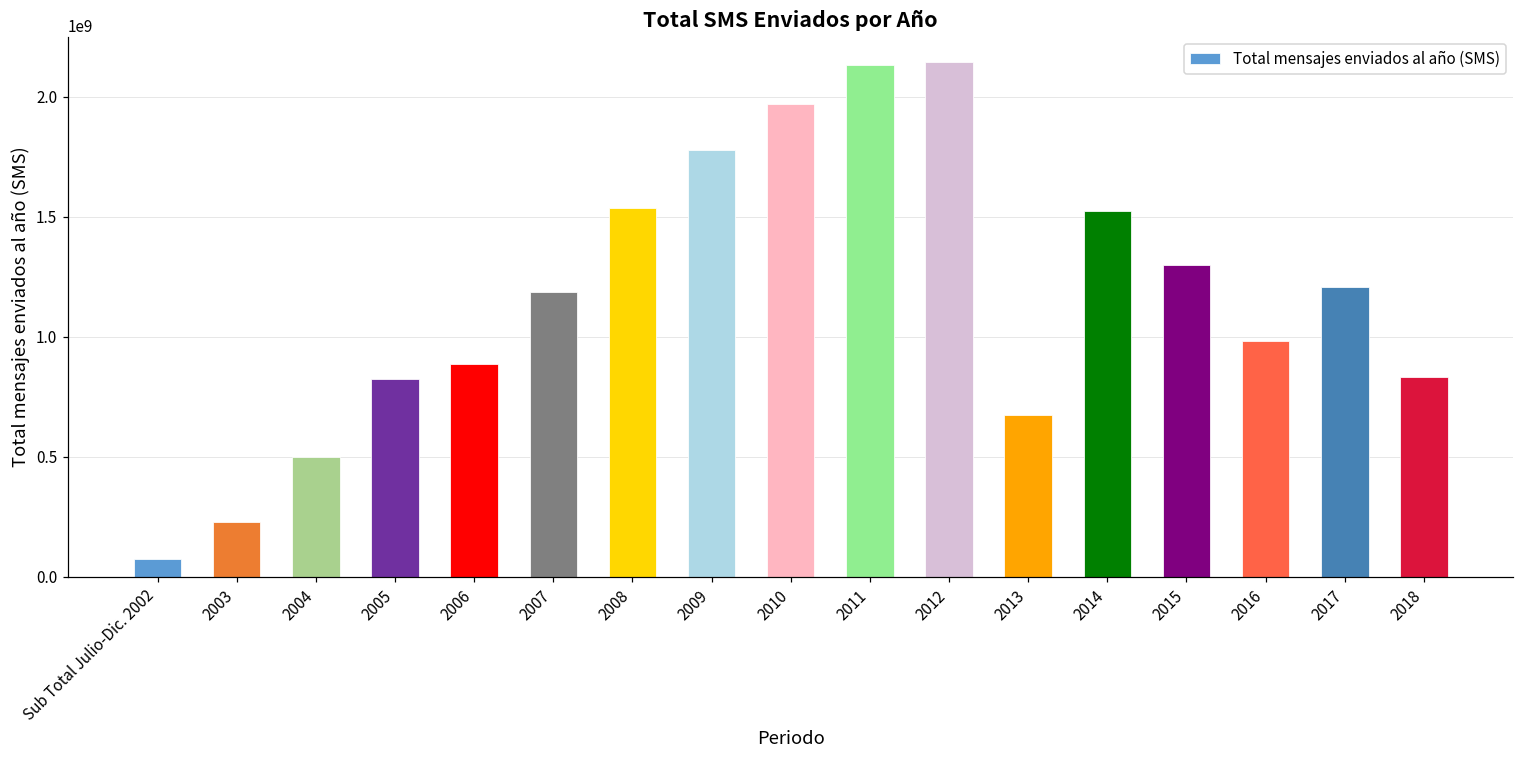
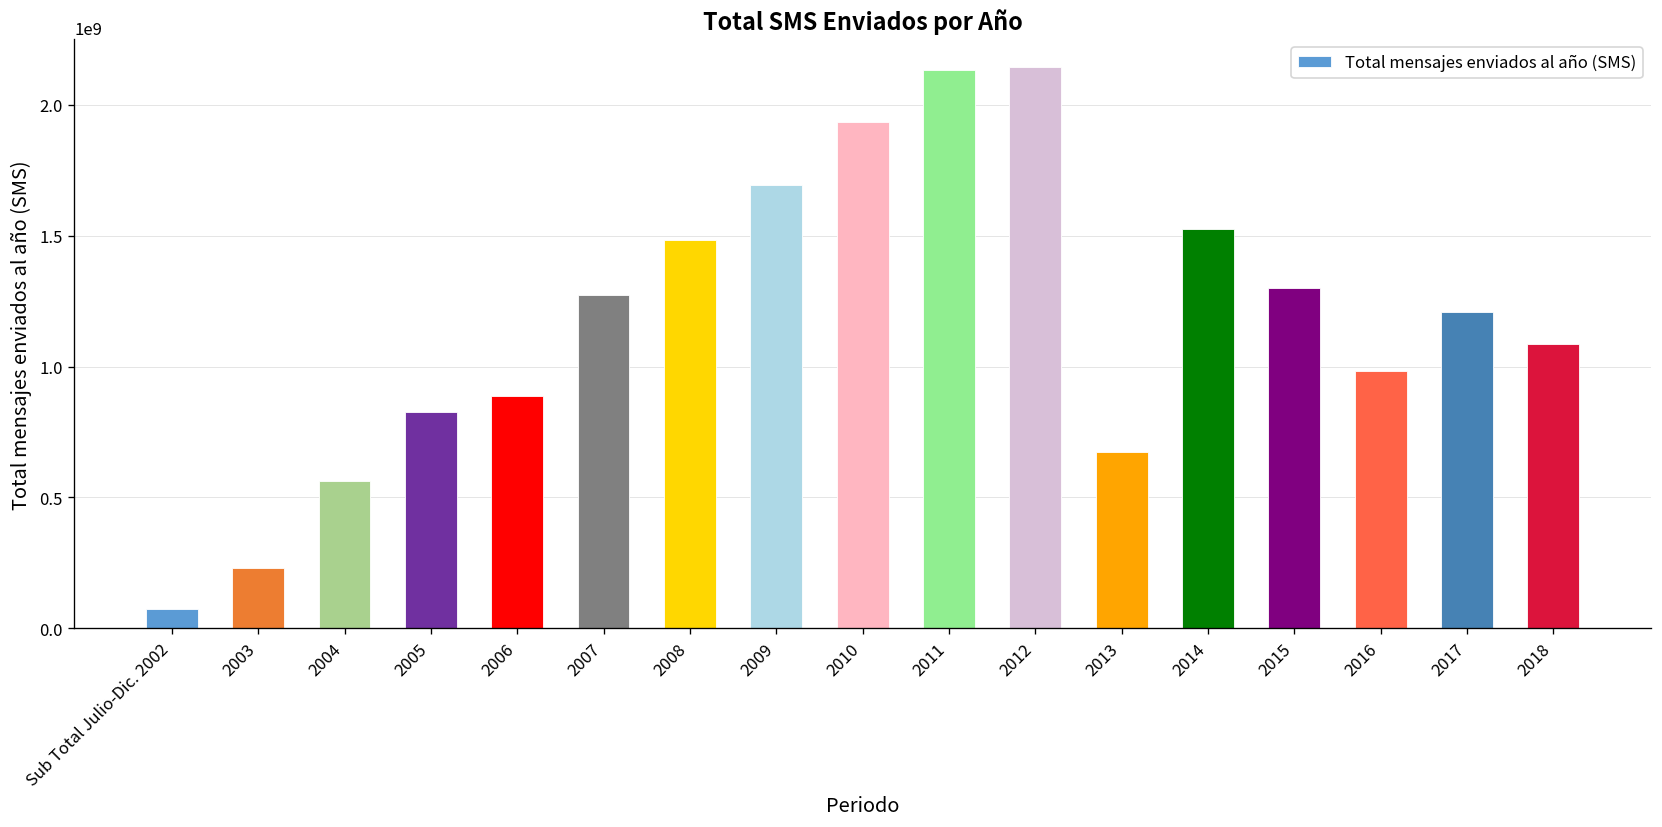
  {
    "Sub Total Julio-Dic. 2002": 70000000,
    "2003": 230000000,
-   "2004": 500000000,
+   "2004": 560000000,
    "2005": 830000000,
    "2006": 890000000,
-   "2007": 1190000000,
-   "2008": 1540000000,
-   "2009": 1780000000,
-   "2010": 1970000000,
+   "2007": 1270000000,
+   "2008": 1480000000,
+   "2009": 1700000000,
+   "2010": 1930000000,
    "2011": 2130000000,
    "2012": 2140000000,
    "2013": 680000000,
    "2014": 1530000000,
    "2015": 1300000000,
    "2016": 980000000,
    "2017": 1210000000,
-   "2018": 840000000
+   "2018": 1090000000
  }
